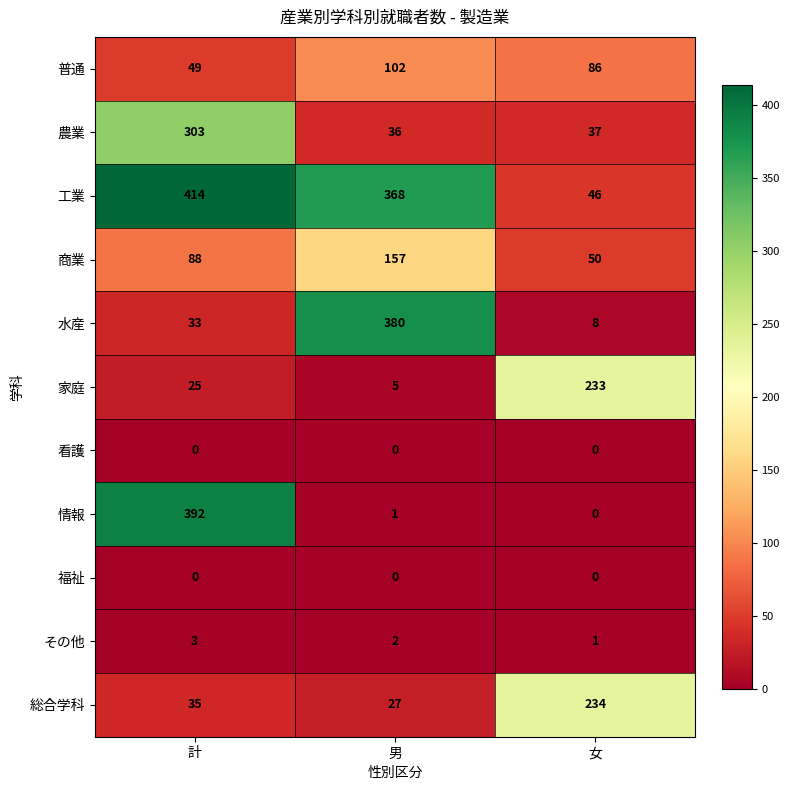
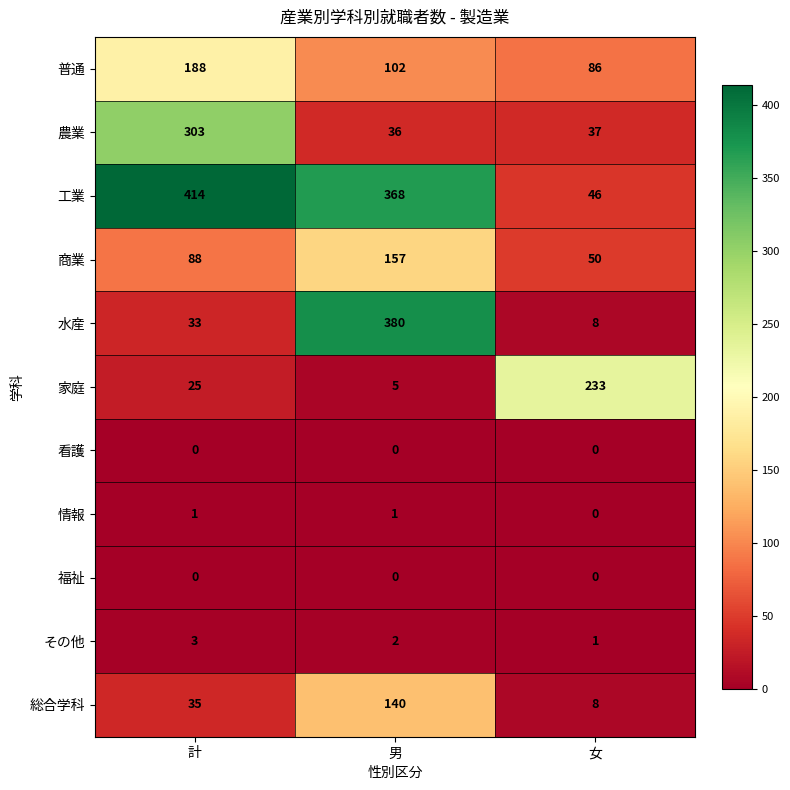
  {
    "普通": {
-     "計": 49,
+     "計": 188,
      "男": 102,
      "女": 86
    },
    "農業": {
      "計": 303,
      "男": 36,
      "女": 37
    },
    "工業": {
      "計": 414,
      "男": 368,
      "女": 46
    },
    "商業": {
      "計": 88,
      "男": 157,
      "女": 50
    },
    "水産": {
      "計": 33,
      "男": 380,
      "女": 8
    },
    "家庭": {
      "計": 25,
      "男": 5,
      "女": 233
    },
    "看護": {
      "計": 0,
      "男": 0,
      "女": 0
    },
    "情報": {
-     "計": 392,
+     "計": 1,
      "男": 1,
      "女": 0
    },
    "福祉": {
      "計": 0,
      "男": 0,
      "女": 0
    },
    "その他": {
      "計": 3,
      "男": 2,
      "女": 1
    },
    "総合学科": {
      "計": 35,
-     "男": 27,
-     "女": 234
+     "男": 140,
+     "女": 8
    }
  }
